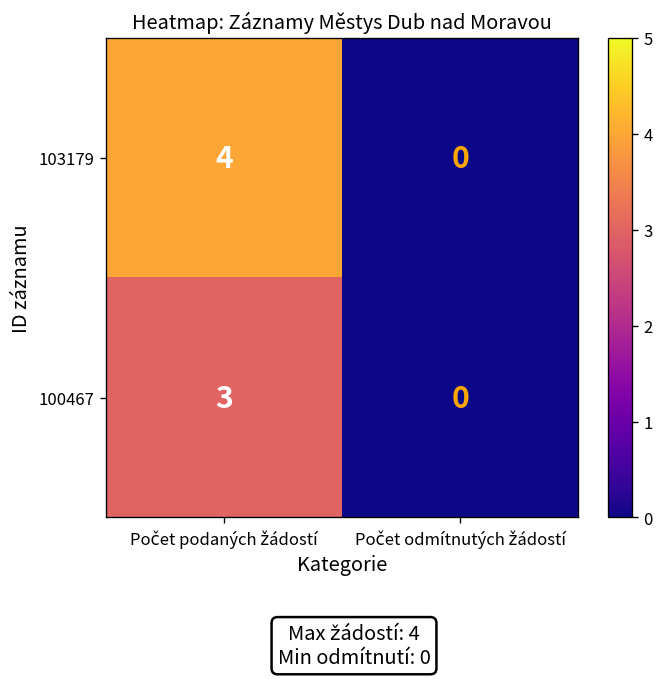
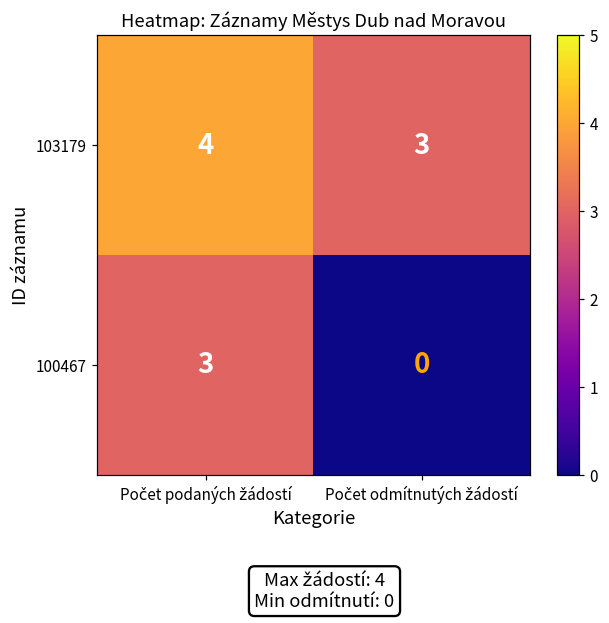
  {
    "103179": {
      "Počet podaných žádostí": 4,
-     "Počet odmítnutých žádostí": 0
+     "Počet odmítnutých žádostí": 3
    },
    "100467": {
      "Počet podaných žádostí": 3,
      "Počet odmítnutých žádostí": 0
    }
  }
